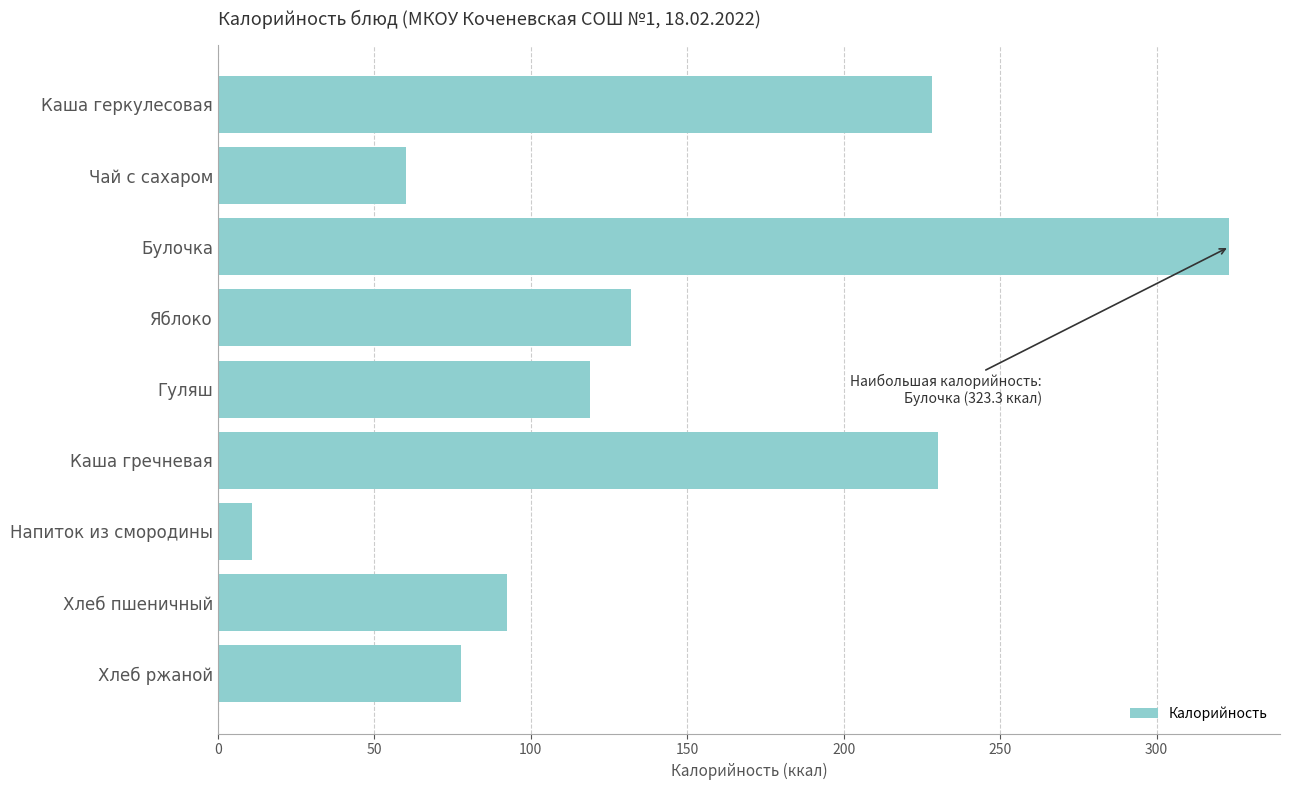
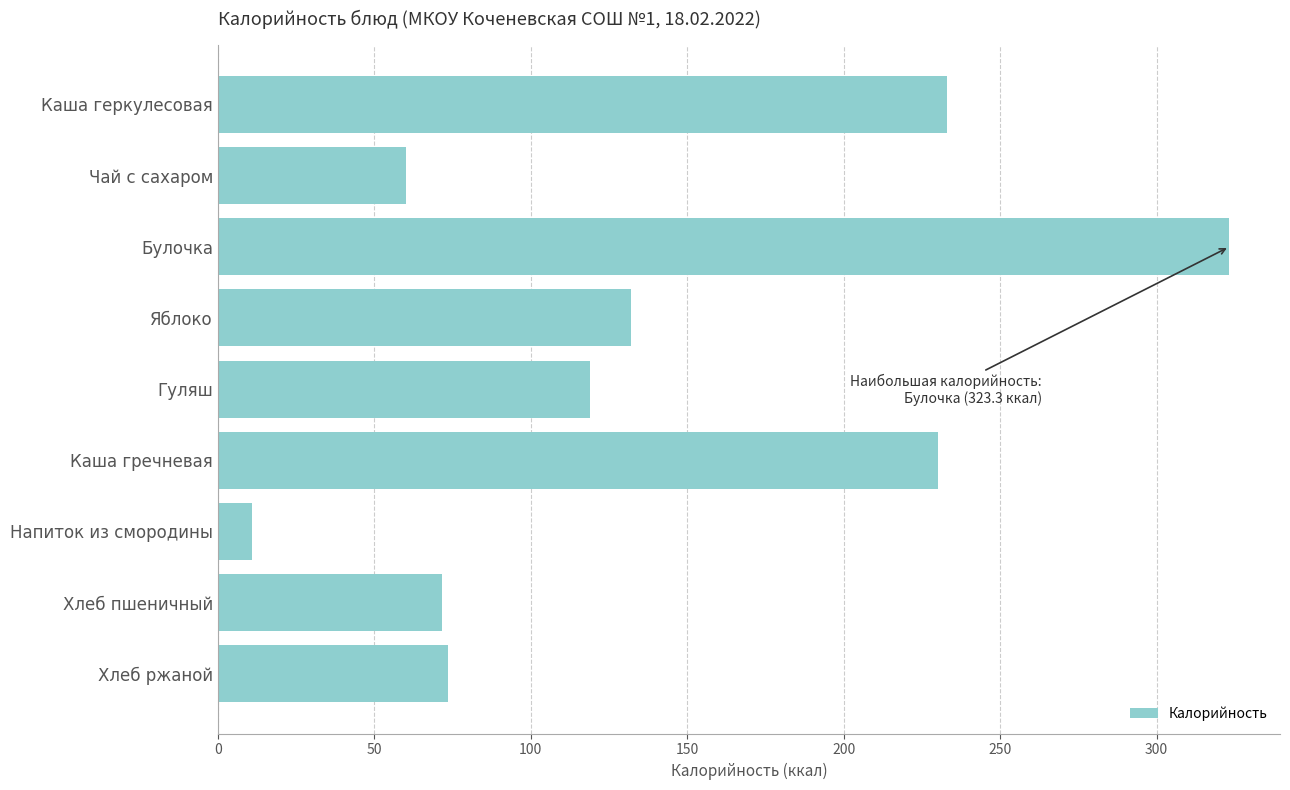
  {
-   "Каша геркулесовая": 228,
+   "Каша геркулесовая": 233,
    "Чай с сахаром": 60,
    "Яблоко": 132,
    "Гуляш": 119,
    "Каша гречневая": 230,
    "Напиток из смородины": 11,
-   "Хлеб пшеничный": 93,
-   "Хлеб ржаной": 78
+   "Хлеб пшеничный": 72,
+   "Хлеб ржаной": 74
  }
